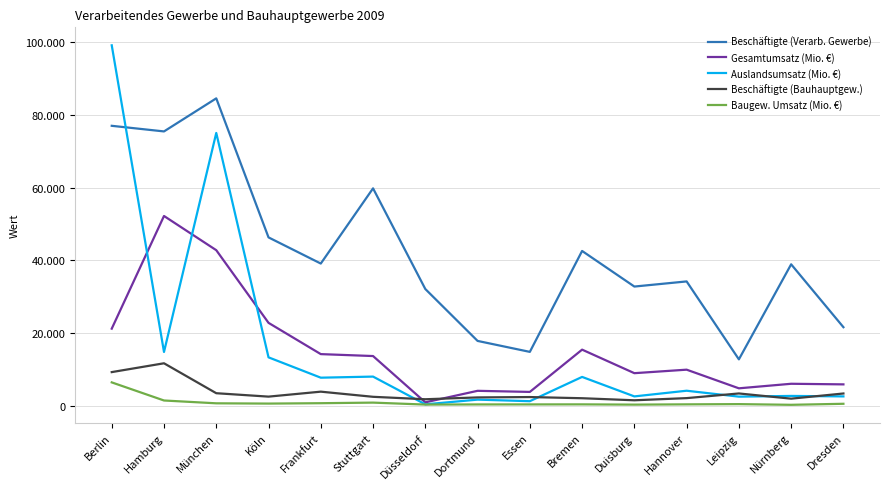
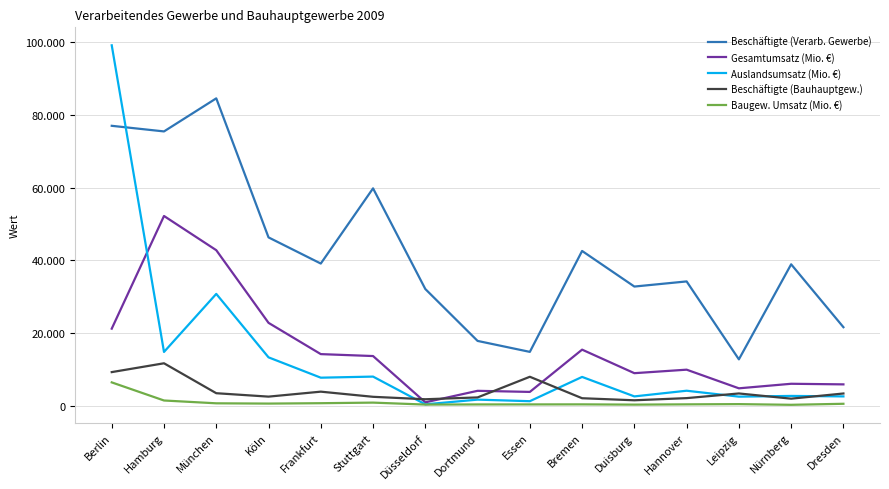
  {
    "Beschäftigte (Verarb. Gewerbe)": {
      "Berlin": 77,
      "Hamburg": 75,
      "München": 85,
      "Köln": 46,
      "Frankfurt": 39,
      "Stuttgart": 60,
      "Düsseldorf": 32,
      "Dortmund": 18,
      "Essen": 15,
      "Bremen": 43,
      "Duisburg": 33,
      "Hannover": 34,
      "Leipzig": 13,
      "Nürnberg": 39,
      "Dresden": 22
    },
    "Gesamtumsatz (Mio. €)": {
      "Berlin": 21,
      "Hamburg": 52,
      "München": 43,
      "Köln": 23,
      "Frankfurt": 14,
      "Stuttgart": 14,
      "Dortmund": 4,
      "Essen": 4,
      "Bremen": 15,
      "Duisburg": 9,
      "Hannover": 10,
      "Leipzig": 5,
      "Nürnberg": 6,
      "Dresden": 6
    },
    "Auslandsumsatz (Mio. €)": {
      "Berlin": 99,
      "Hamburg": 15,
-     "München": 75,
+     "München": 31,
      "Köln": 13,
      "Frankfurt": 8,
      "Stuttgart": 8,
      "Essen": 1,
      "Bremen": 8,
      "Duisburg": 3,
      "Hannover": 4,
      "Leipzig": 2,
      "Nürnberg": 3,
      "Dresden": 3
    },
    "Beschäftigte (Bauhauptgew.)": {
      "Berlin": 9,
      "Hamburg": 12,
      "München": 3,
      "Köln": 3,
      "Frankfurt": 4,
      "Stuttgart": 2,
      "Düsseldorf": 2,
-     "Essen": 2,
+     "Essen": 8,
      "Bremen": 2,
      "Duisburg": 2,
      "Hannover": 2,
      "Leipzig": 3,
      "Nürnberg": 2,
      "Dresden": 3
    },
    "Baugew. Umsatz (Mio. €)": {
      "Berlin": 6,
      "Hamburg": 1,
      "München": 1,
      "Köln": 1,
      "Frankfurt": 1,
      "Stuttgart": 1,
      "Dortmund": 0,
      "Essen": 0,
      "Bremen": 0,
      "Duisburg": 0,
      "Hannover": 0,
      "Leipzig": 0,
      "Nürnberg": 0,
      "Dresden": 1
    }
  }
